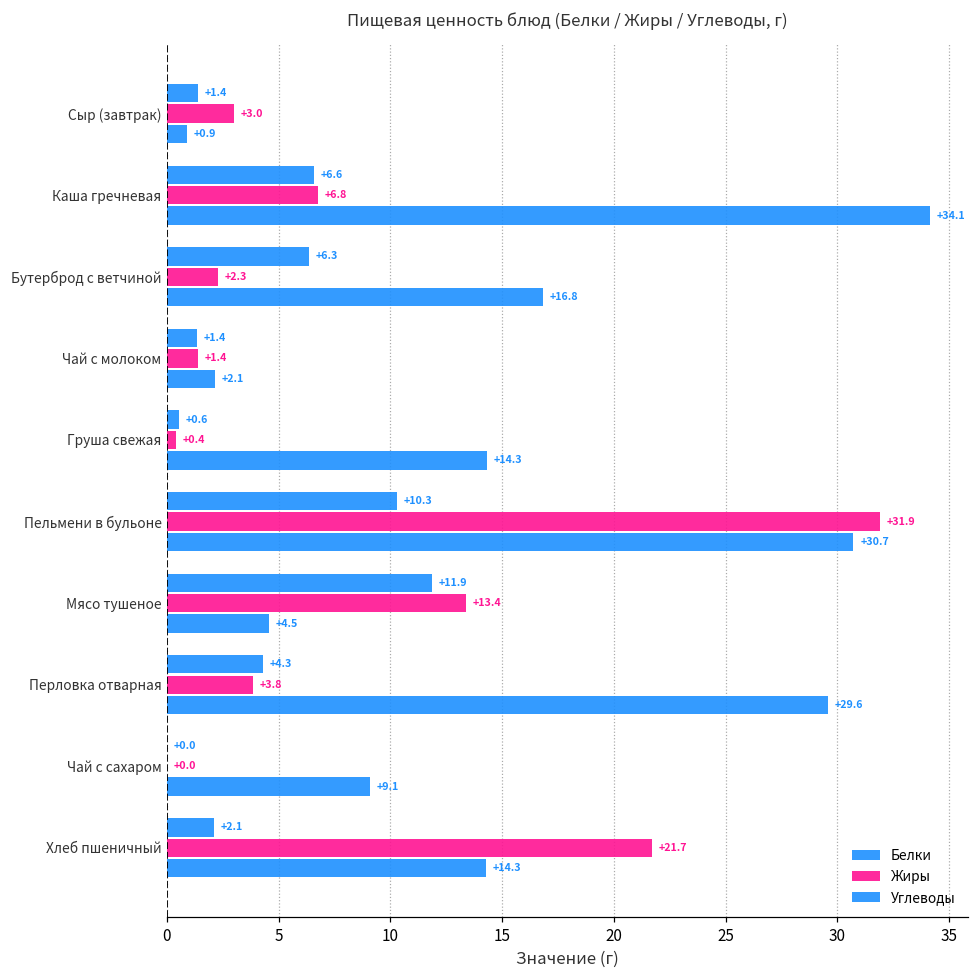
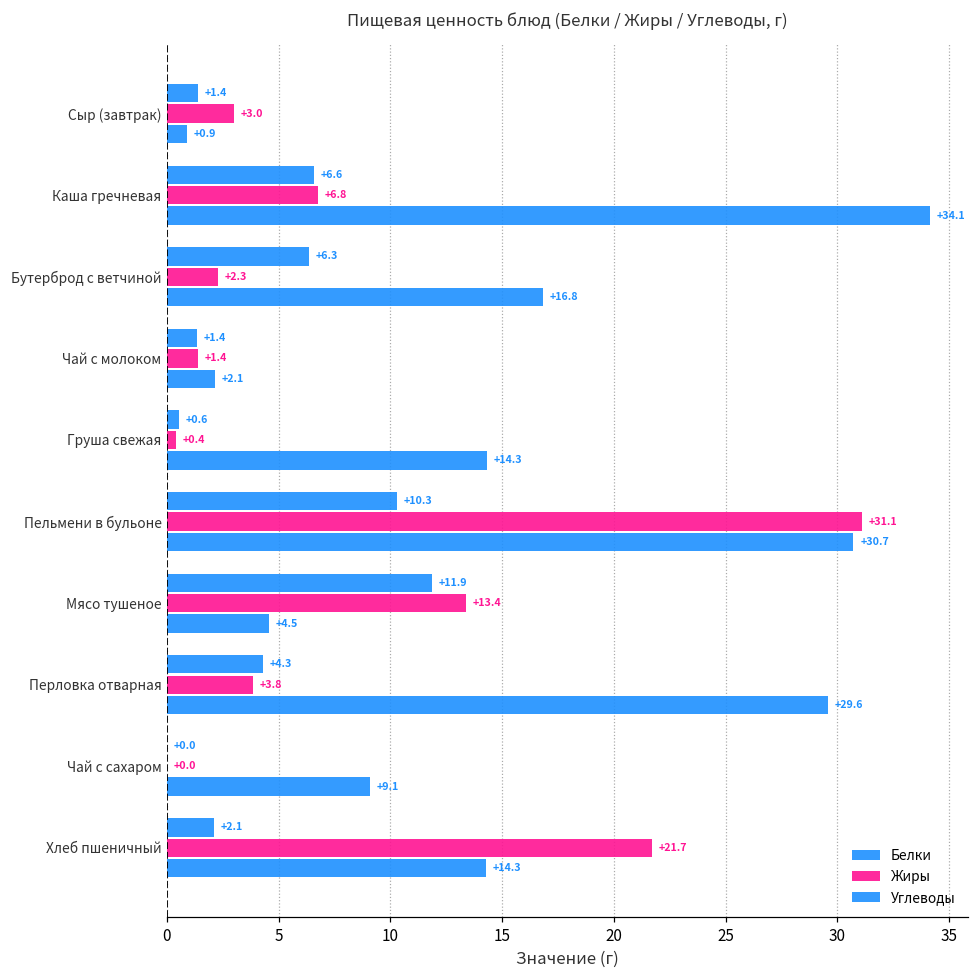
  {
    "Жиры": {
      "Сыр (завтрак)": "+3.0",
      "Каша гречневая": "+6.8",
      "Бутерброд с ветчиной": "+2.3",
      "Чай с молоком": "+1.4",
      "Груша свежая": "+0.4",
-     "Пельмени в бульоне": "+31.9",
+     "Пельмени в бульоне": "+31.1",
      "Мясо тушеное": "+13.4",
      "Перловка отварная": "+3.8",
      "Чай с сахаром": "+0.0",
      "Хлеб пшеничный": "+21.7"
    }
  }
